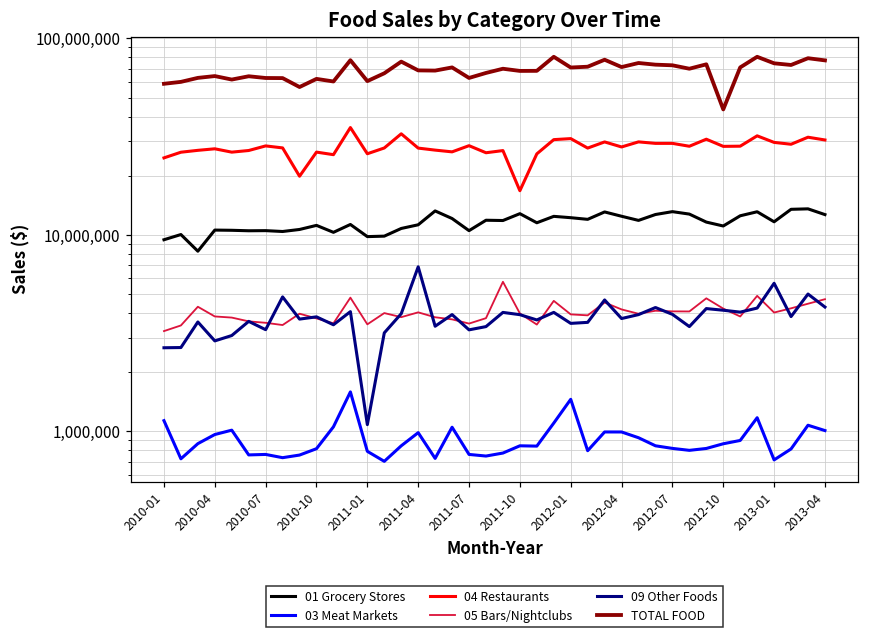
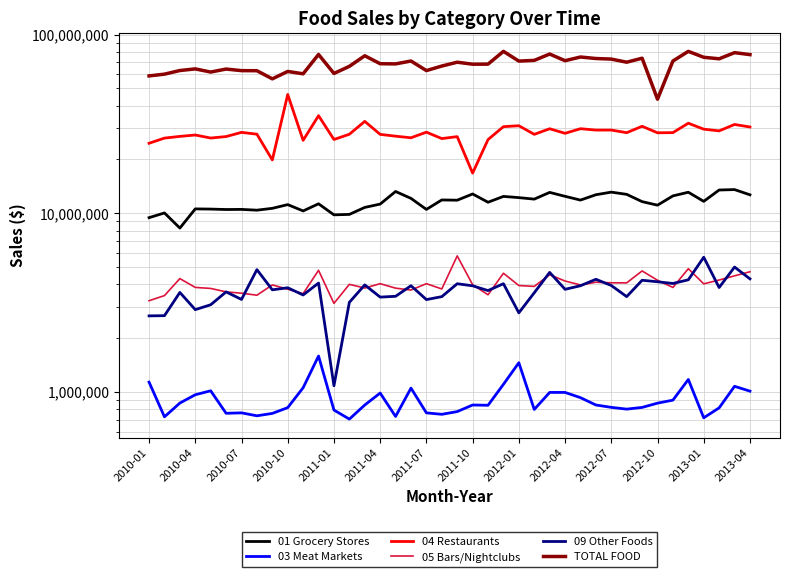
  {
    "01 Grocery Stores": {
      "2010-01": "9,000,000",
      "2010-04": "11,000,000",
      "2010-07": "11,000,000",
      "2010-10": "11,000,000",
      "2011-01": "10,000,000",
      "2011-04": "11,000,000",
      "2011-07": "11,000,000",
      "2011-10": "13,000,000",
      "2012-01": "12,000,000",
      "2012-04": "12,000,000",
      "2012-07": "13,000,000",
      "2012-10": "11,000,000",
      "2013-01": "12,000,000",
      "2013-04": "13,000,000"
    },
    "03 Meat Markets": {
      "2010-01": "1,100,000",
      "2010-04": "1,000,000",
      "2010-07": "760,000",
      "2010-10": "800,000",
      "2011-01": "800,000",
      "2011-04": "1,000,000",
      "2011-07": "760,000",
      "2011-10": "800,000",
      "2012-01": "1,500,000",
      "2012-04": "1,000,000",
      "2012-07": "800,000",
      "2012-10": "900,000",
      "2013-01": "720,000",
      "2013-04": "1,000,000"
    },
    "04 Restaurants": {
      "2010-01": "25,000,000",
      "2010-04": "27,000,000",
      "2010-07": "28,000,000",
-     "2010-10": "26,000,000",
+     "2010-10": "46,000,000",
      "2011-01": "26,000,000",
      "2011-04": "28,000,000",
      "2011-07": "28,000,000",
      "2011-10": "17,000,000",
      "2012-01": "31,000,000",
      "2012-04": "28,000,000",
      "2012-07": "29,000,000",
      "2012-10": "28,000,000",
      "2013-01": "30,000,000",
      "2013-04": "30,000,000"
    },
    "05 Bars/Nightclubs": {
      "2010-01": "3,200,000",
      "2010-04": "3,800,000",
      "2010-07": "3,600,000",
-     "2011-01": "3,500,000",
+     "2011-01": "3,100,000",
      "2011-04": "4,000,000",
-     "2011-07": "3,500,000",
+     "2011-07": "4,000,000",
      "2012-01": "3,900,000",
      "2012-04": "4,200,000",
      "2012-07": "4,100,000",
      "2013-01": "4,000,000",
      "2013-04": "4,700,000"
    },
    "09 Other Foods": {
      "2010-01": "2,700,000",
      "2010-04": "2,900,000",
      "2010-07": "3,300,000",
      "2011-01": "1,100,000",
-     "2011-04": "6,900,000",
+     "2011-04": "3,400,000",
      "2011-07": "3,300,000",
-     "2012-01": "3,500,000",
+     "2012-01": "2,800,000",
      "2012-04": "3,800,000",
      "2012-07": "3,900,000",
      "2013-01": "5,700,000",
      "2013-04": "4,300,000"
    },
    "TOTAL FOOD": {
      "2010-01": "59,000,000",
      "2010-04": "64,000,000",
      "2010-07": "63,000,000",
      "2010-10": "62,000,000",
      "2011-01": "61,000,000",
      "2011-04": "69,000,000",
      "2011-07": "63,000,000",
      "2011-10": "68,000,000",
      "2012-01": "71,000,000",
      "2012-04": "71,000,000",
      "2012-07": "73,000,000",
      "2012-10": "44,000,000",
      "2013-01": "75,000,000",
      "2013-04": "77,000,000"
    }
  }
